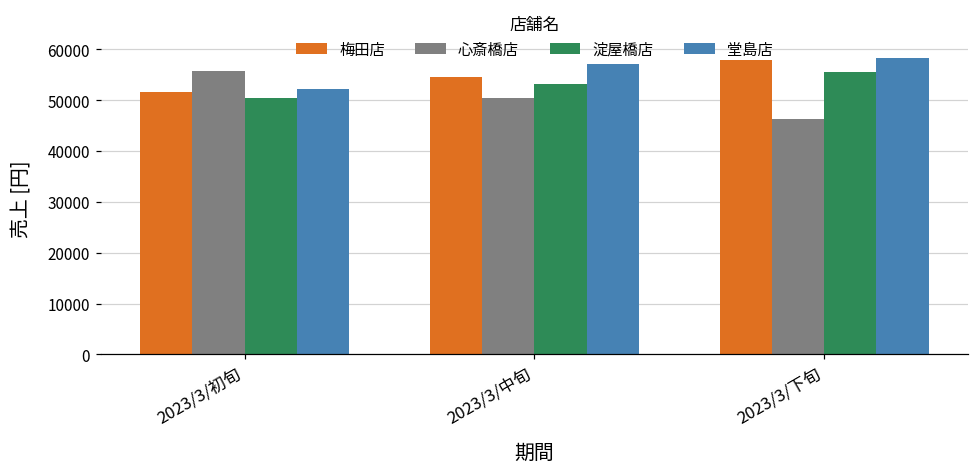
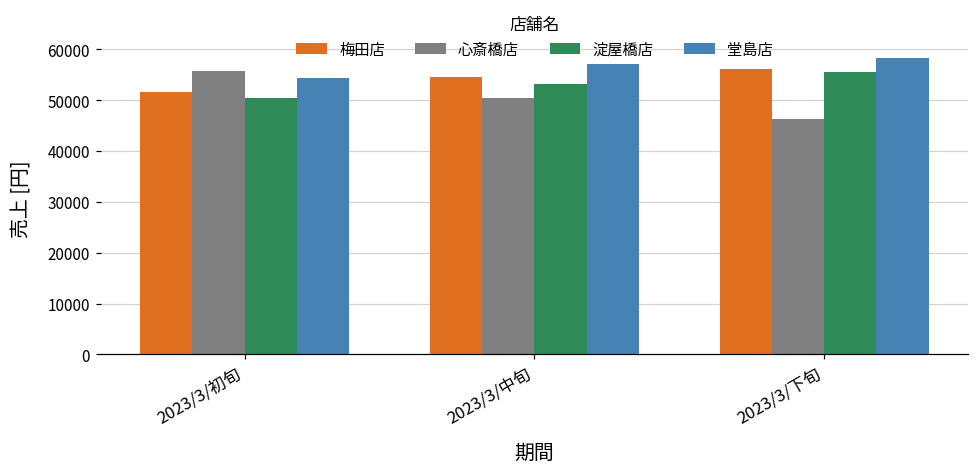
  {
    "梅田店": {
      "2023/3/初旬": 52000,
      "2023/3/中旬": 54000,
-     "2023/3/下旬": 58000
+     "2023/3/下旬": 56000
    },
    "心斎橋店": {
      "2023/3/初旬": 56000,
      "2023/3/中旬": 50000,
      "2023/3/下旬": 46000
    },
    "淀屋橋店": {
      "2023/3/初旬": 50000,
      "2023/3/中旬": 53000,
      "2023/3/下旬": 56000
    },
    "堂島店": {
-     "2023/3/初旬": 52000,
+     "2023/3/初旬": 54000,
      "2023/3/中旬": 57000,
      "2023/3/下旬": 58000
    }
  }
